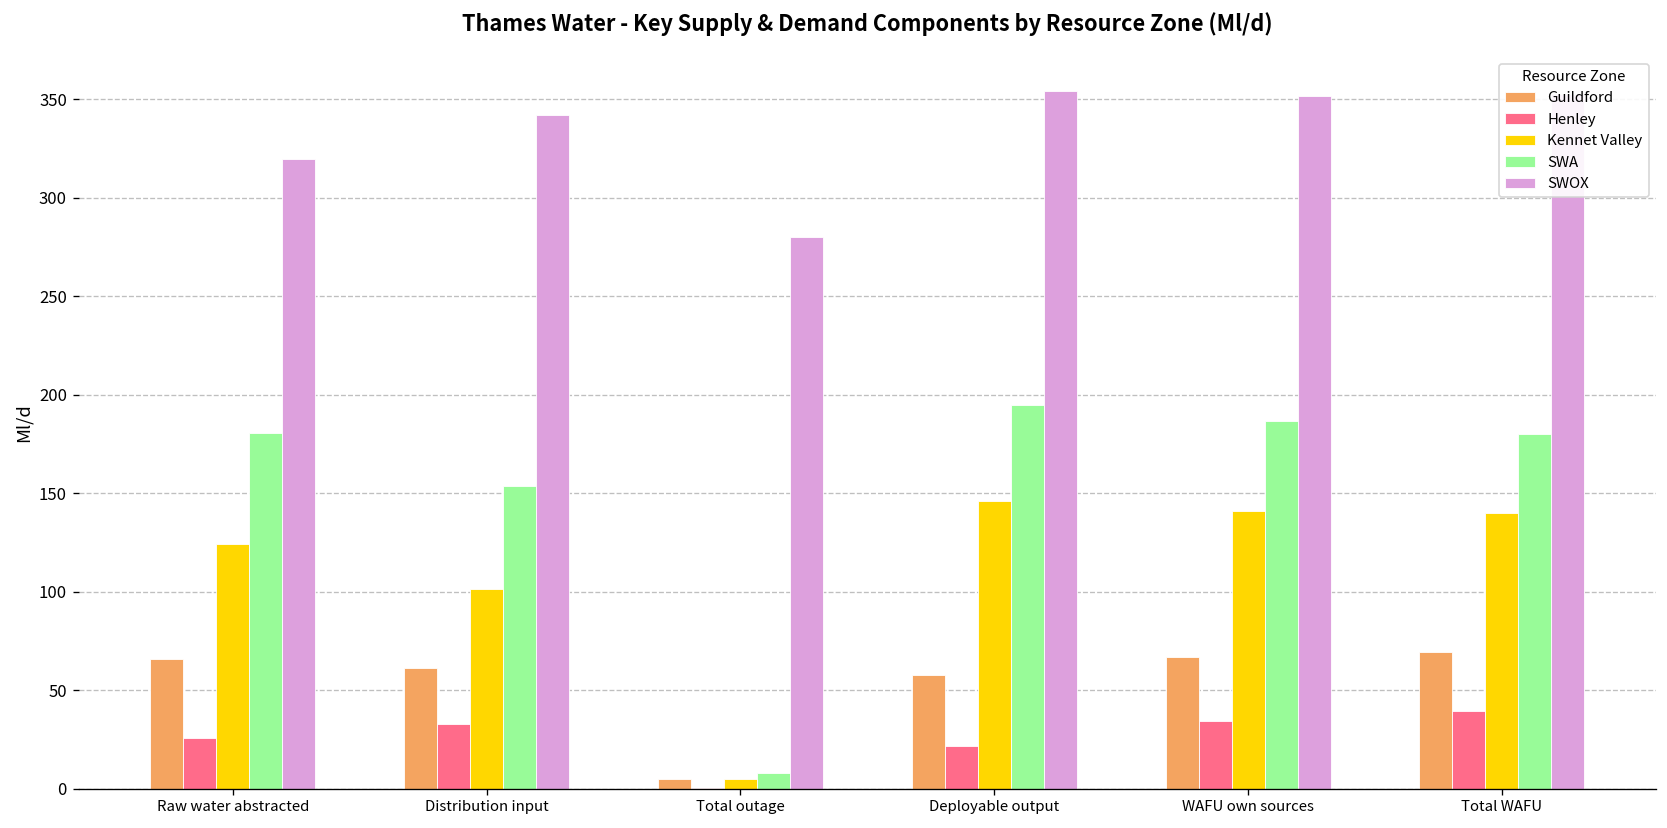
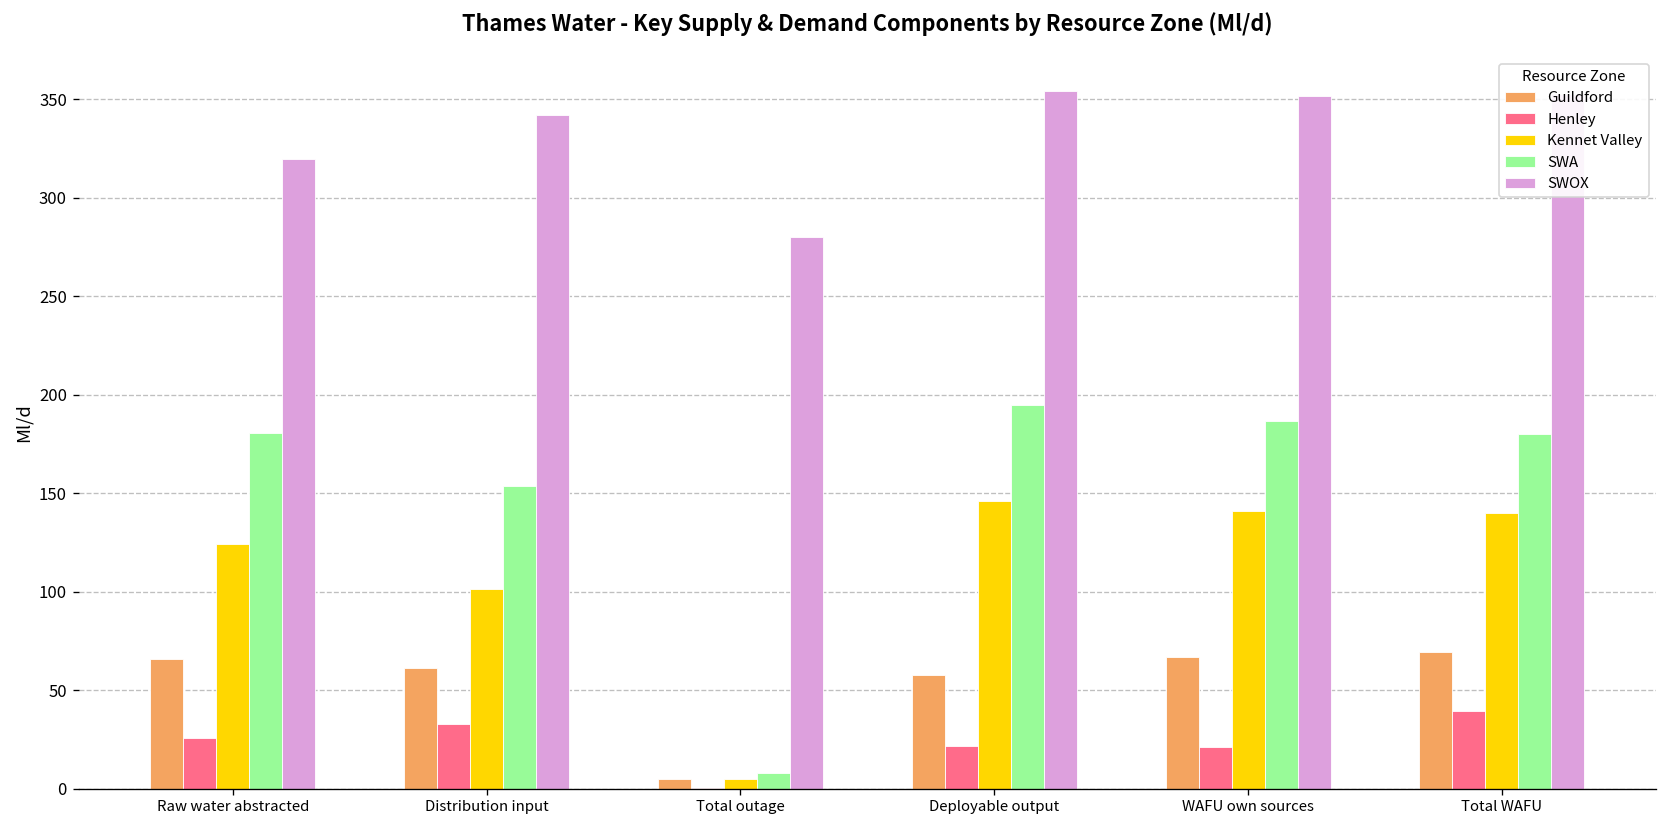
  {
    "Guildford": {
      "Raw water abstracted": 66,
      "Distribution input": 61,
      "Total outage": 5,
      "Deployable output": 58,
      "WAFU own sources": 67,
      "Total WAFU": 70
    },
    "Henley": {
      "Raw water abstracted": 26,
      "Distribution input": 33,
      "Deployable output": 22,
-     "WAFU own sources": 35,
+     "WAFU own sources": 21,
      "Total WAFU": 39
    },
    "Kennet Valley": {
      "Raw water abstracted": 125,
      "Distribution input": 101,
      "Total outage": 5,
      "Deployable output": 146,
      "WAFU own sources": 141,
      "Total WAFU": 140
    },
    "SWA": {
      "Raw water abstracted": 181,
      "Distribution input": 154,
      "Total outage": 8,
      "Deployable output": 195,
      "WAFU own sources": 187,
      "Total WAFU": 180
    },
    "SWOX": {
      "Raw water abstracted": 320,
      "Distribution input": 342,
      "Total outage": 280,
      "Deployable output": 354,
      "WAFU own sources": 352
    }
  }
